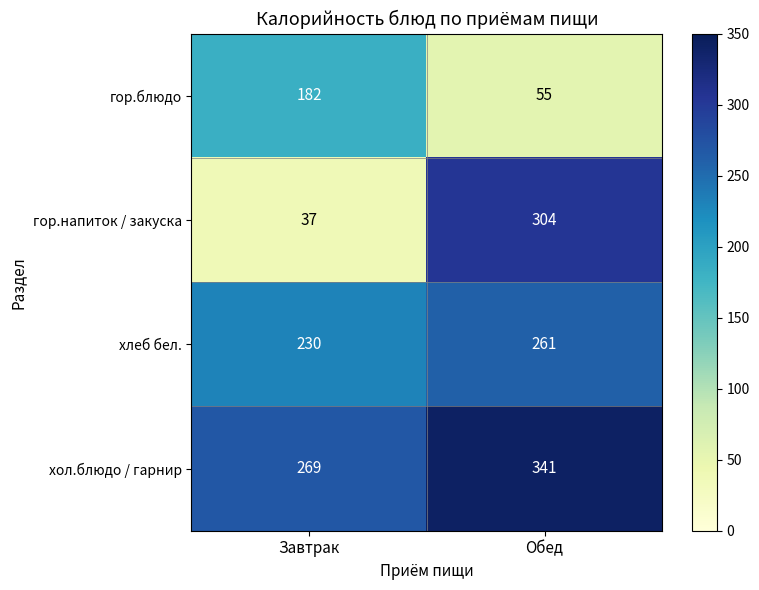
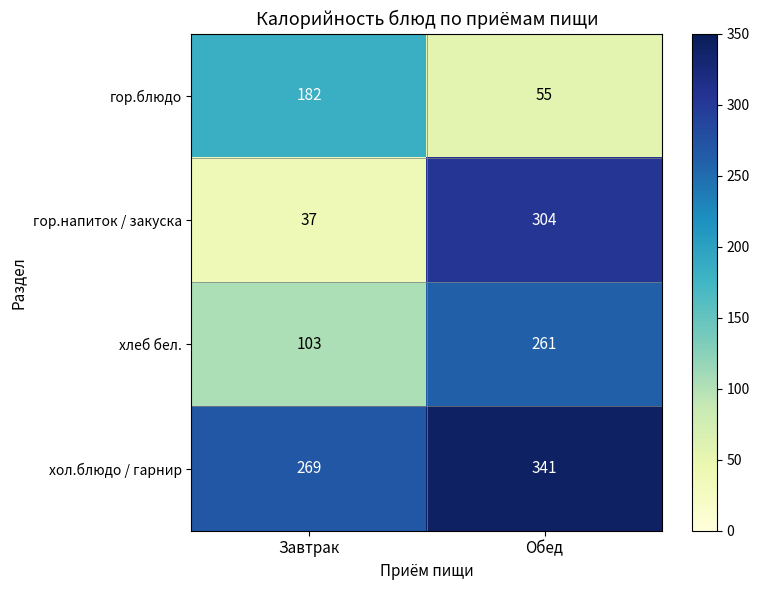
  {
    "гор.блюдо": {
      "Завтрак": 182,
      "Обед": 55
    },
    "гор.напиток / закуска": {
      "Завтрак": 37,
      "Обед": 304
    },
    "хлеб бел.": {
-     "Завтрак": 230,
+     "Завтрак": 103,
      "Обед": 261
    },
    "хол.блюдо / гарнир": {
      "Завтрак": 269,
      "Обед": 341
    }
  }
